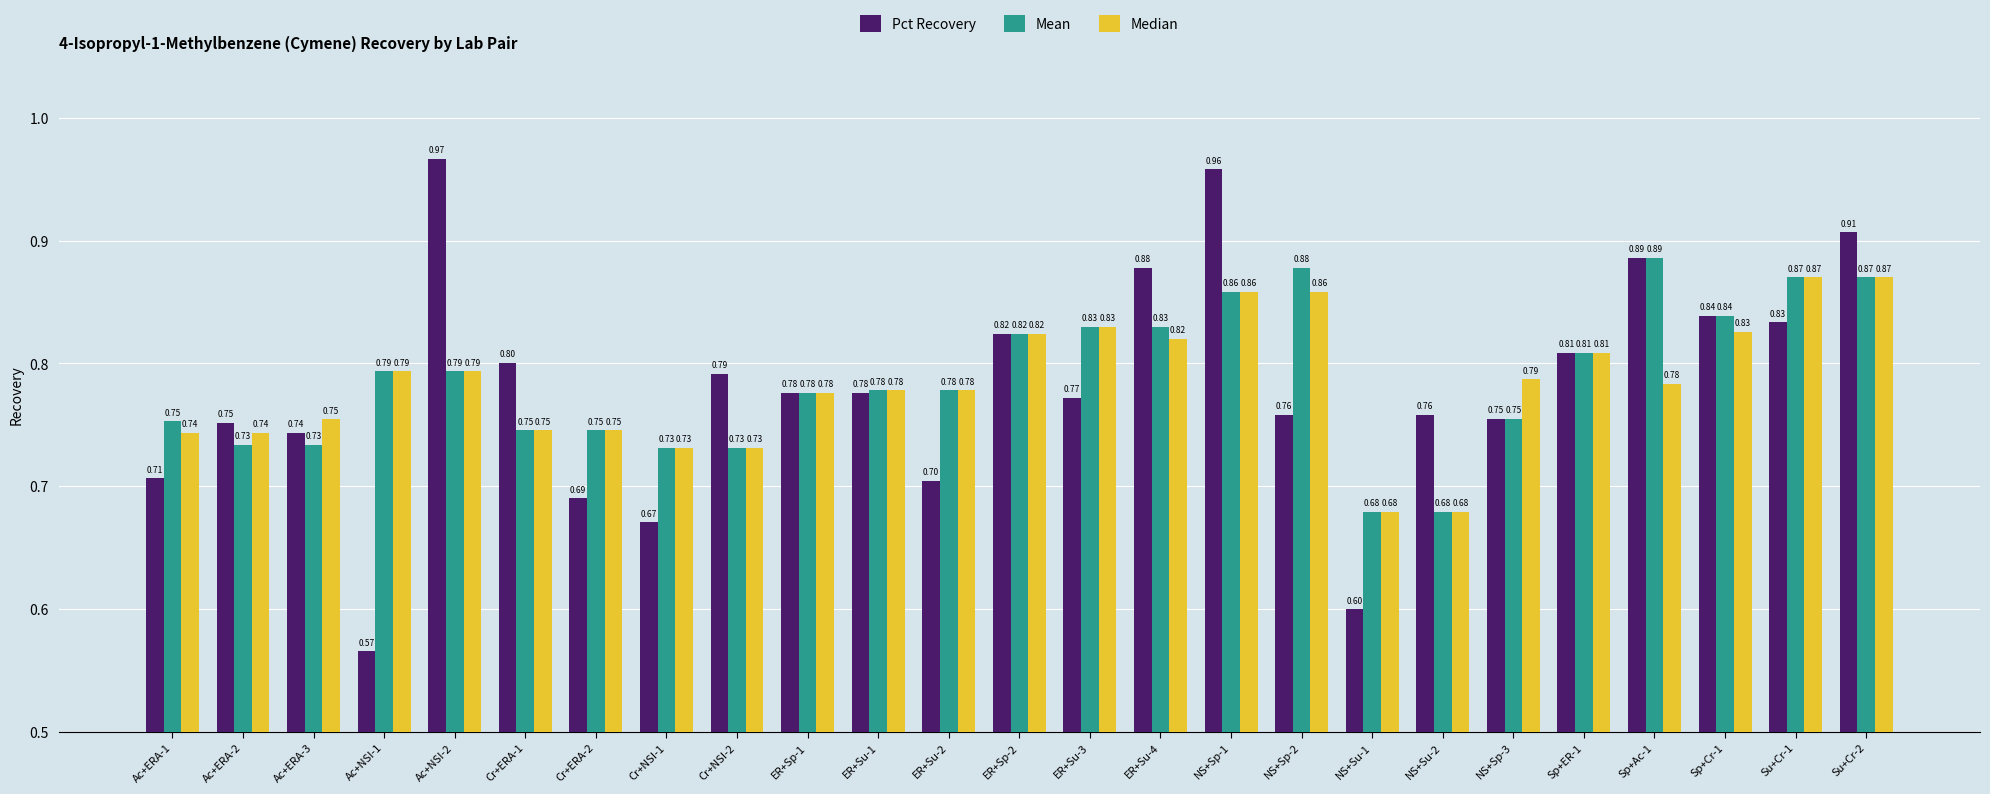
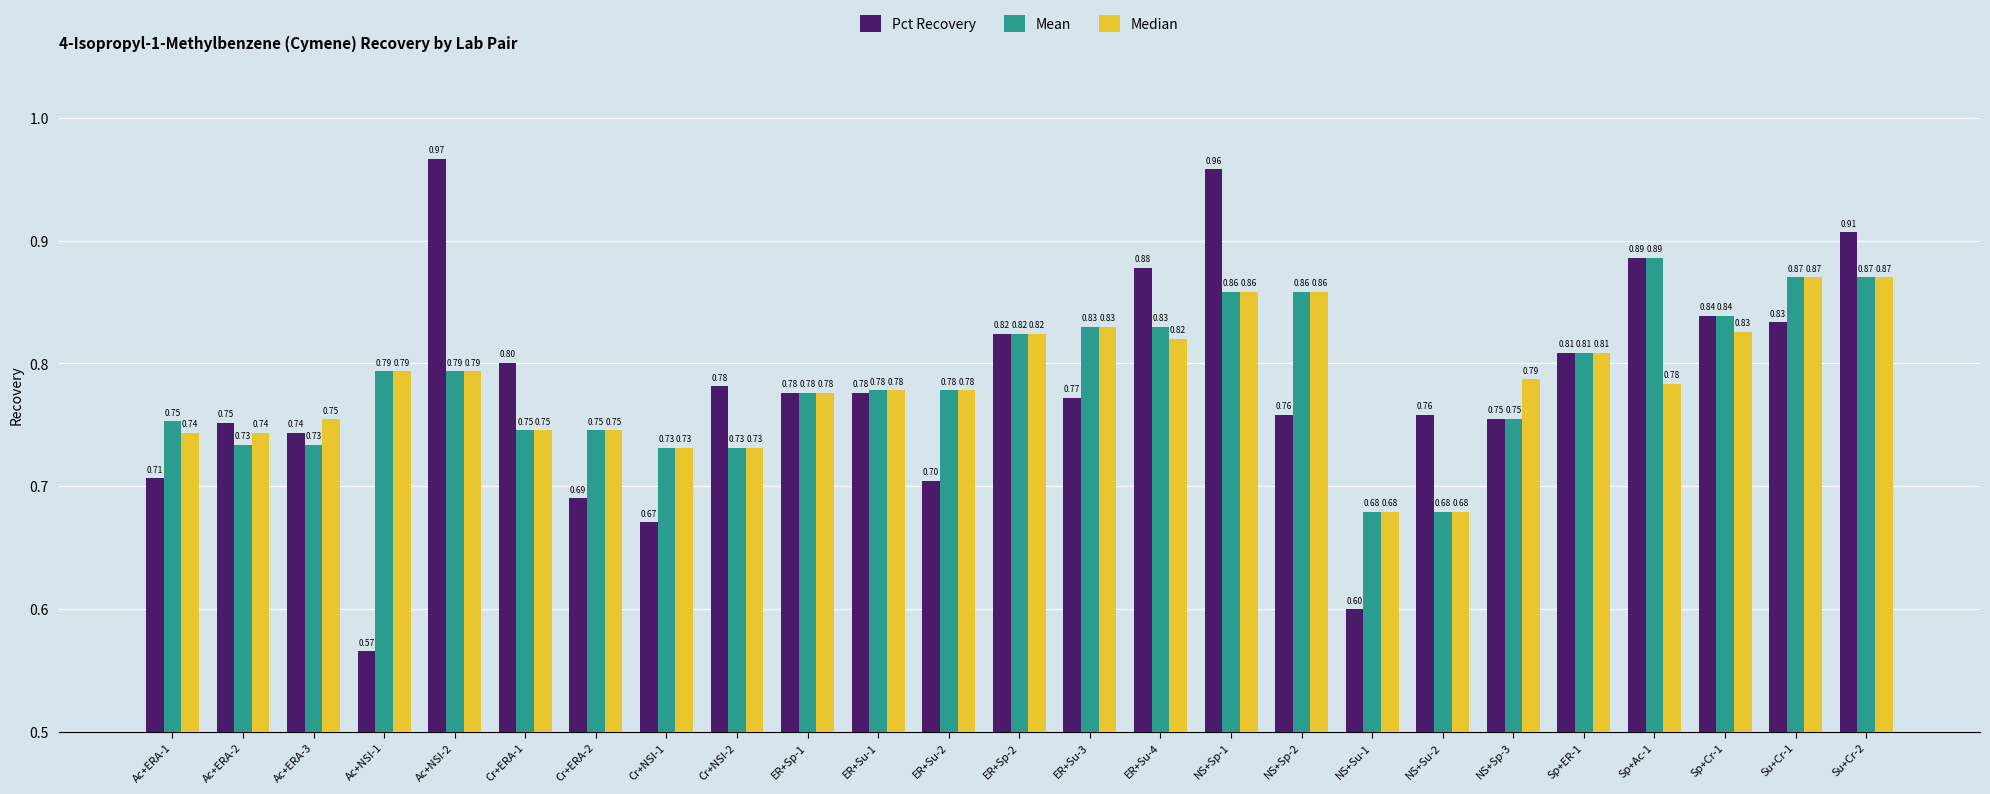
  {
    "Pct Recovery": {
      "Ac+ERA-1": 0.71,
      "Ac+ERA-2": 0.75,
      "Ac+ERA-3": 0.74,
      "Ac+NSI-1": 0.57,
      "Ac+NSI-2": 0.97,
      "Cr+ERA-1": 0.80,
      "Cr+ERA-2": 0.69,
      "Cr+NSI-1": 0.67,
-     "Cr+NSI-2": 0.79,
+     "Cr+NSI-2": 0.78,
      "ER+Sp-1": 0.78,
      "ER+Su-1": 0.78,
      "ER+Su-2": 0.70,
      "ER+Sp-2": 0.82,
      "ER+Su-3": 0.77,
      "ER+Su-4": 0.88,
      "NS+Sp-1": 0.96,
      "NS+Sp-2": 0.76,
      "NS+Su-1": 0.60,
      "NS+Su-2": 0.76,
      "NS+Sp-3": 0.75,
      "Sp+ER-1": 0.81,
      "Sp+Ac-1": 0.89,
      "Sp+Cr-1": 0.84,
      "Su+Cr-1": 0.83,
      "Su+Cr-2": 0.91
    },
    "Mean": {
      "Ac+ERA-1": 0.75,
      "Ac+ERA-2": 0.73,
      "Ac+ERA-3": 0.73,
      "Ac+NSI-1": 0.79,
      "Ac+NSI-2": 0.79,
      "Cr+ERA-1": 0.75,
      "Cr+ERA-2": 0.75,
      "Cr+NSI-1": 0.73,
      "Cr+NSI-2": 0.73,
      "ER+Sp-1": 0.78,
      "ER+Su-1": 0.78,
      "ER+Su-2": 0.78,
      "ER+Sp-2": 0.82,
      "ER+Su-3": 0.83,
      "ER+Su-4": 0.83,
      "NS+Sp-1": 0.86,
-     "NS+Sp-2": 0.88,
+     "NS+Sp-2": 0.86,
      "NS+Su-1": 0.68,
      "NS+Su-2": 0.68,
      "NS+Sp-3": 0.75,
      "Sp+ER-1": 0.81,
      "Sp+Ac-1": 0.89,
      "Sp+Cr-1": 0.84,
      "Su+Cr-1": 0.87,
      "Su+Cr-2": 0.87
    },
    "Median": {
      "Ac+ERA-1": 0.74,
      "Ac+ERA-2": 0.74,
      "Ac+ERA-3": 0.75,
      "Ac+NSI-1": 0.79,
      "Ac+NSI-2": 0.79,
      "Cr+ERA-1": 0.75,
      "Cr+ERA-2": 0.75,
      "Cr+NSI-1": 0.73,
      "Cr+NSI-2": 0.73,
      "ER+Sp-1": 0.78,
      "ER+Su-1": 0.78,
      "ER+Su-2": 0.78,
      "ER+Sp-2": 0.82,
      "ER+Su-3": 0.83,
      "ER+Su-4": 0.82,
      "NS+Sp-1": 0.86,
      "NS+Sp-2": 0.86,
      "NS+Su-1": 0.68,
      "NS+Su-2": 0.68,
      "NS+Sp-3": 0.79,
      "Sp+ER-1": 0.81,
      "Sp+Ac-1": 0.78,
      "Sp+Cr-1": 0.83,
      "Su+Cr-1": 0.87,
      "Su+Cr-2": 0.87
    }
  }
